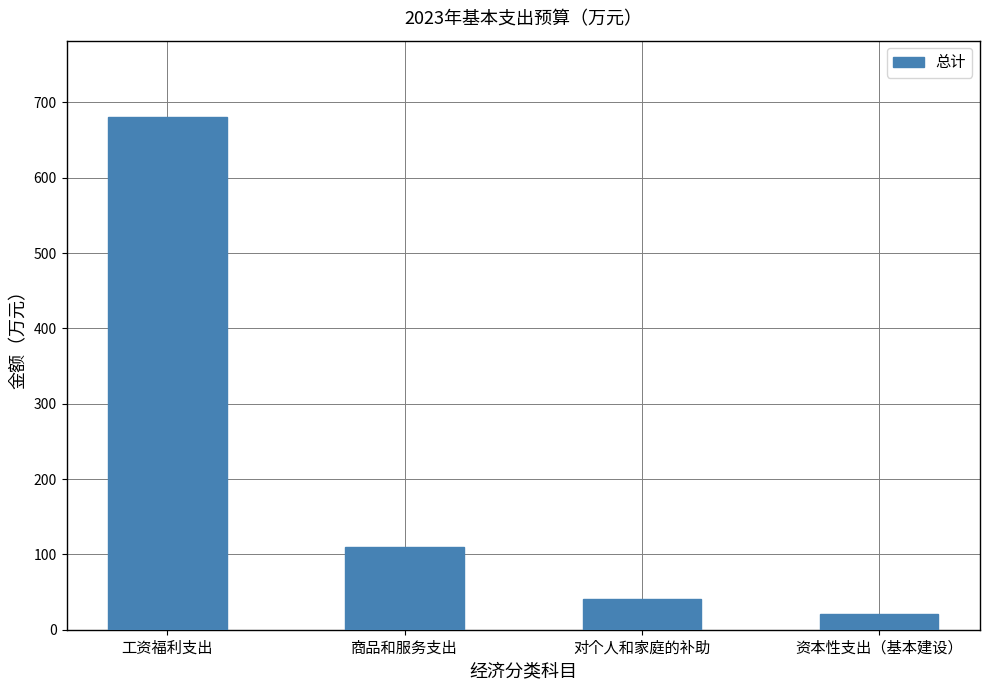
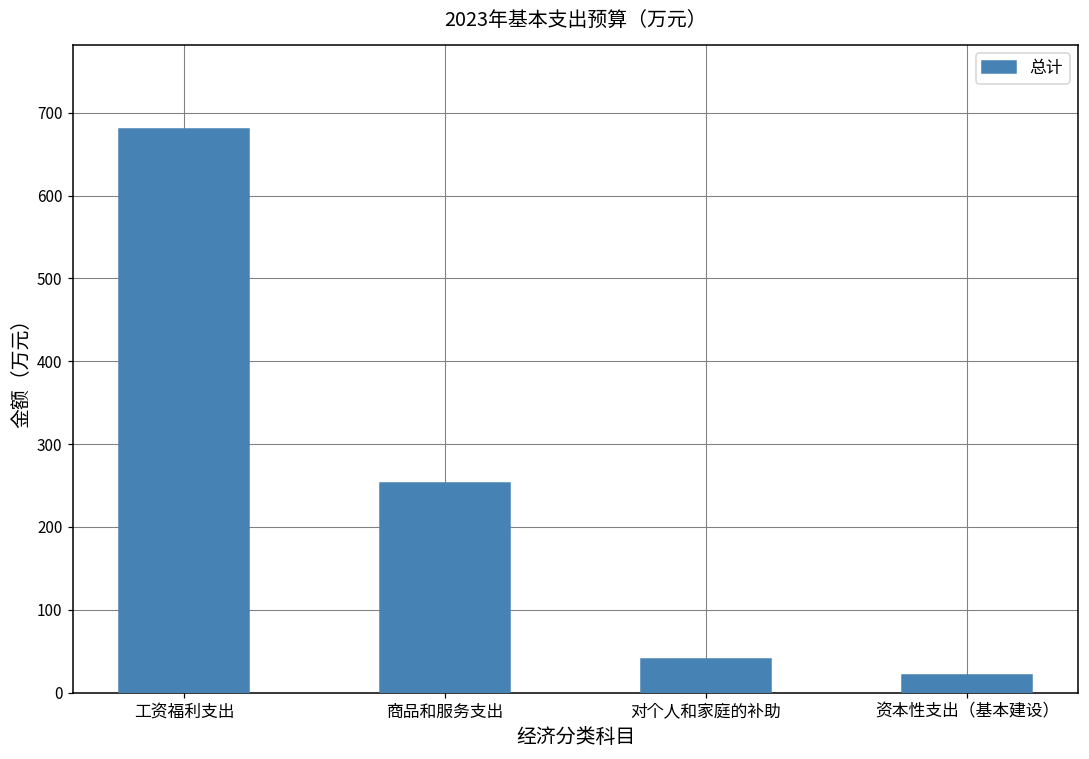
  {
    "工资福利支出": 680,
-   "商品和服务支出": 110,
+   "商品和服务支出": 250,
    "对个人和家庭的补助": 40,
    "资本性支出（基本建设）": 20
  }
